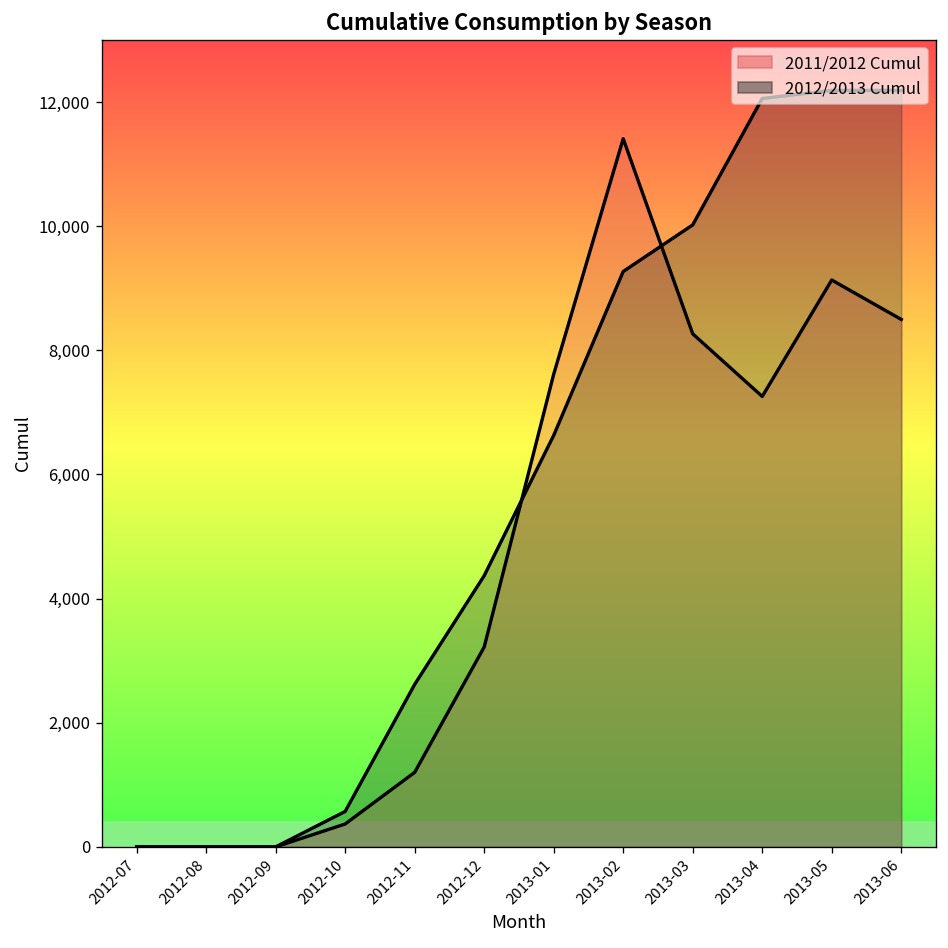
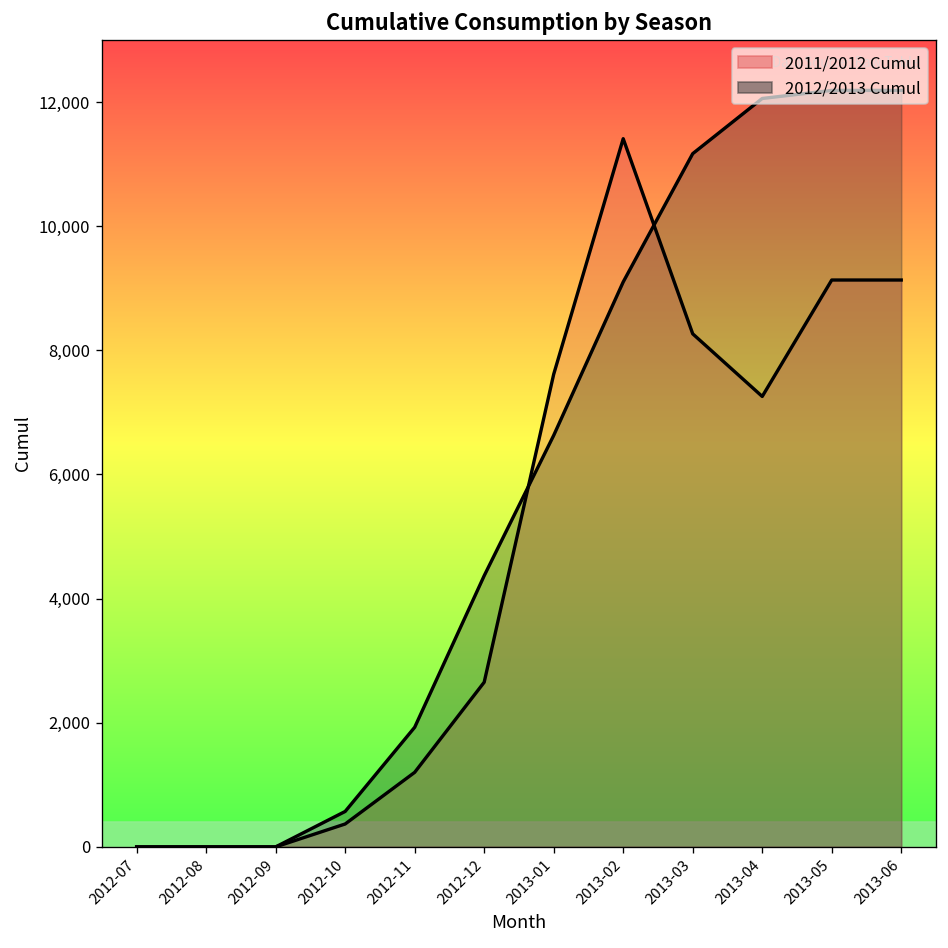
  {
    "2011/2012 Cumul": {
      "2012-11": "1,200",
-     "2012-12": "3,200",
+     "2012-12": "2,700",
      "2013-01": "7,600",
      "2013-02": "11,400",
      "2013-03": "8,300",
      "2013-04": "7,300",
      "2013-05": "9,100",
-     "2013-06": "8,500"
+     "2013-06": "9,100"
    },
    "2012/2013 Cumul": {
      "2012-10": "600",
-     "2012-11": "2,600",
+     "2012-11": "1,900",
      "2012-12": "4,400",
      "2013-01": "6,600",
-     "2013-02": "9,300",
-     "2013-03": "10,000"
+     "2013-02": "9,100",
+     "2013-03": "11,200"
    }
  }
